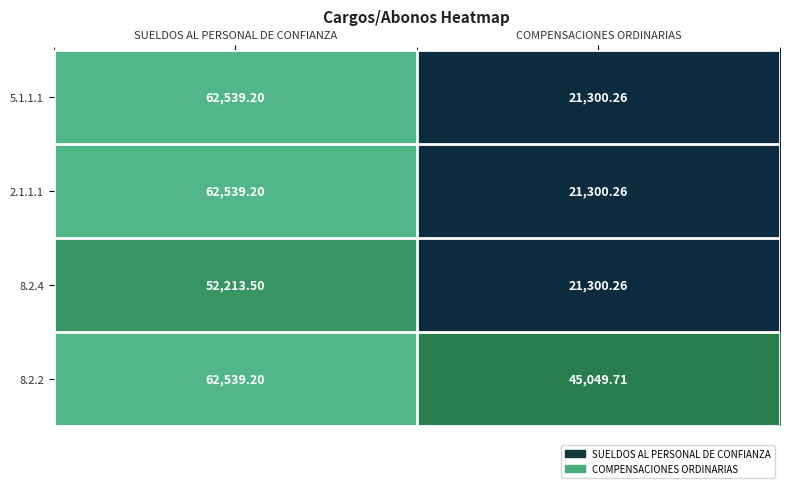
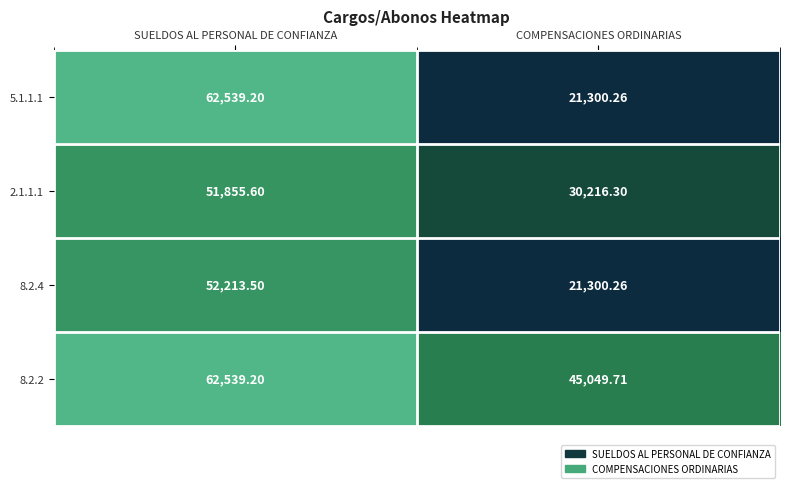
  {
    "5.1.1.1": {
      "SUELDOS AL PERSONAL DE CONFIANZA": "62,539.20",
      "COMPENSACIONES ORDINARIAS": "21,300.26"
    },
    "2.1.1.1": {
-     "SUELDOS AL PERSONAL DE CONFIANZA": "62,539.20",
-     "COMPENSACIONES ORDINARIAS": "21,300.26"
+     "SUELDOS AL PERSONAL DE CONFIANZA": "51,855.60",
+     "COMPENSACIONES ORDINARIAS": "30,216.30"
    },
    "8.2.4": {
      "SUELDOS AL PERSONAL DE CONFIANZA": "52,213.50",
      "COMPENSACIONES ORDINARIAS": "21,300.26"
    },
    "8.2.2": {
      "SUELDOS AL PERSONAL DE CONFIANZA": "62,539.20",
      "COMPENSACIONES ORDINARIAS": "45,049.71"
    }
  }
